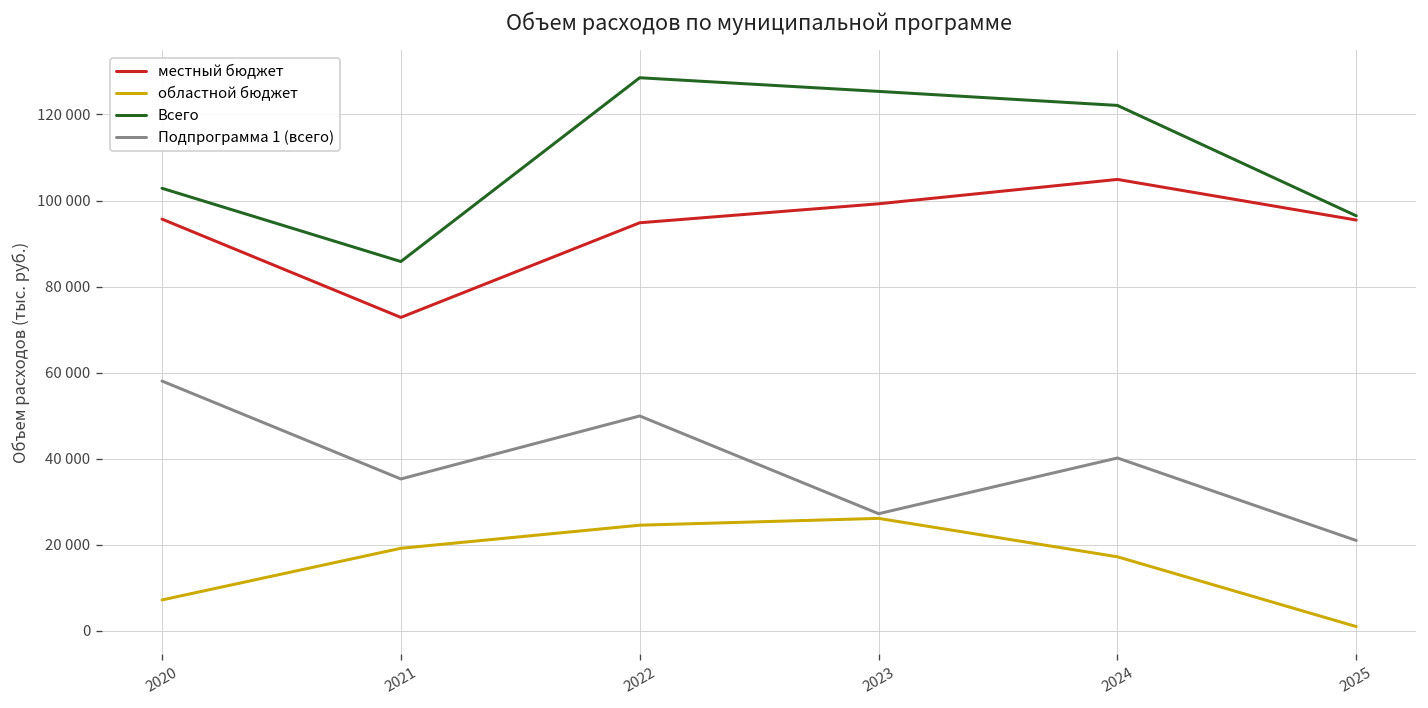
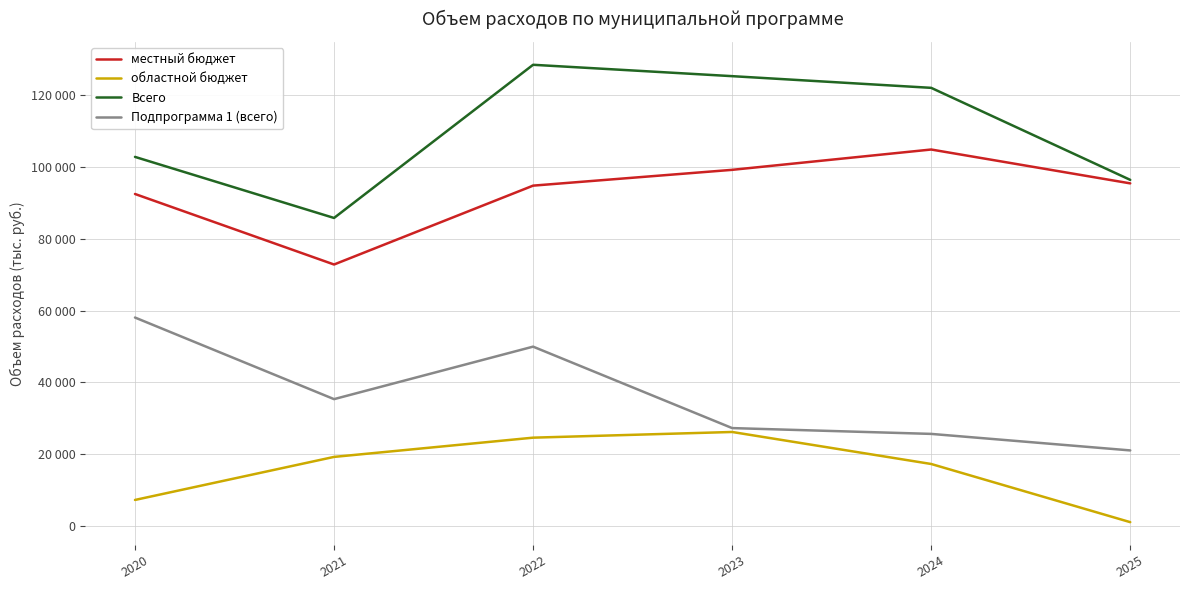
  {
    "местный бюджет": {
-     "2020": 96000,
+     "2020": 93000,
      "2021": 73000,
      "2022": 95000,
      "2023": 99000,
      "2024": 105000,
      "2025": 95000
    },
    "областной бюджет": {
      "2020": 7000,
      "2021": 19000,
      "2022": 25000,
      "2023": 26000,
      "2024": 17000,
      "2025": 1000
    },
    "Всего": {
      "2020": 103000,
      "2021": 86000,
      "2022": 129000,
      "2023": 125000,
      "2024": 122000,
      "2025": 96000
    },
    "Подпрограмма 1 (всего)": {
      "2020": 58000,
      "2021": 35000,
      "2022": 50000,
      "2023": 27000,
-     "2024": 40000,
+     "2024": 26000,
      "2025": 21000
    }
  }
